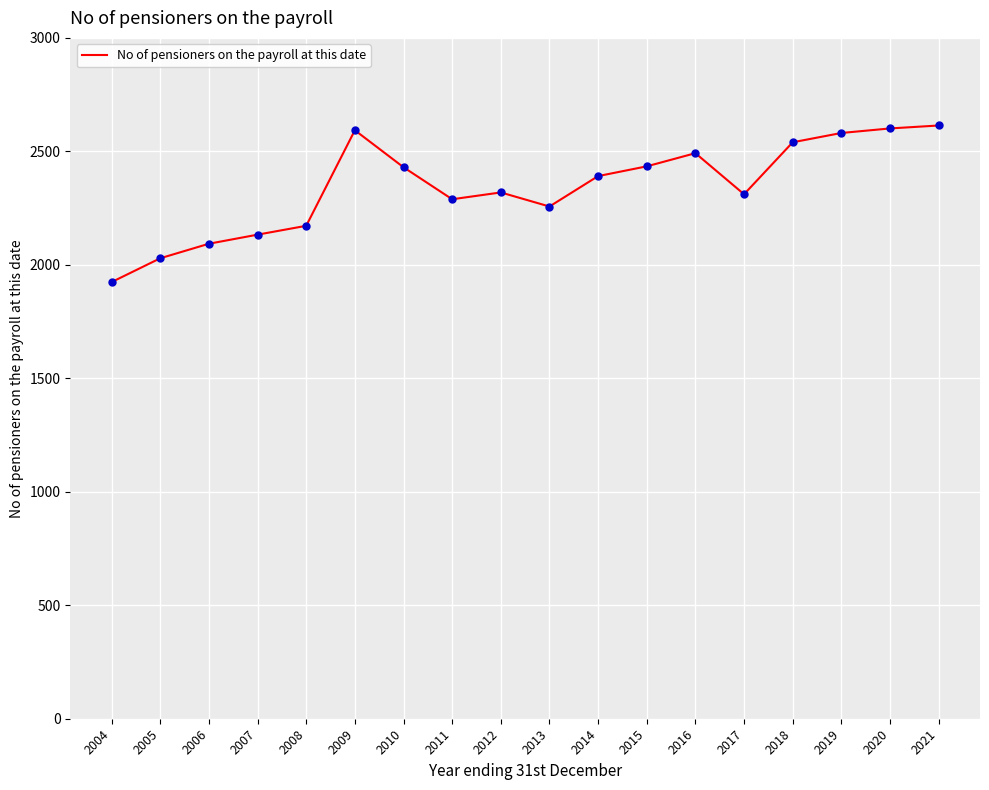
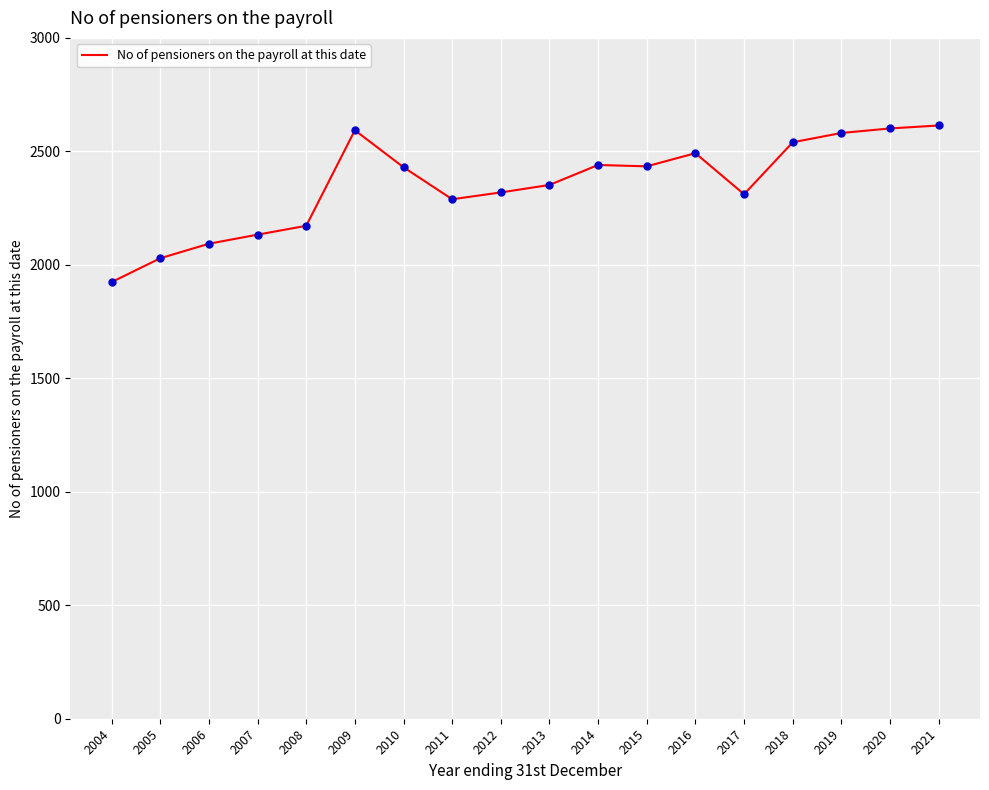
  {
    "2004": 1920,
    "2005": 2030,
    "2006": 2090,
    "2007": 2130,
    "2008": 2170,
    "2009": 2590,
    "2010": 2430,
    "2011": 2290,
    "2012": 2320,
-   "2013": 2260,
-   "2014": 2390,
+   "2013": 2350,
+   "2014": 2440,
    "2015": 2430,
    "2016": 2490,
    "2017": 2310,
    "2018": 2540,
    "2019": 2580,
    "2020": 2600,
    "2021": 2610
  }
